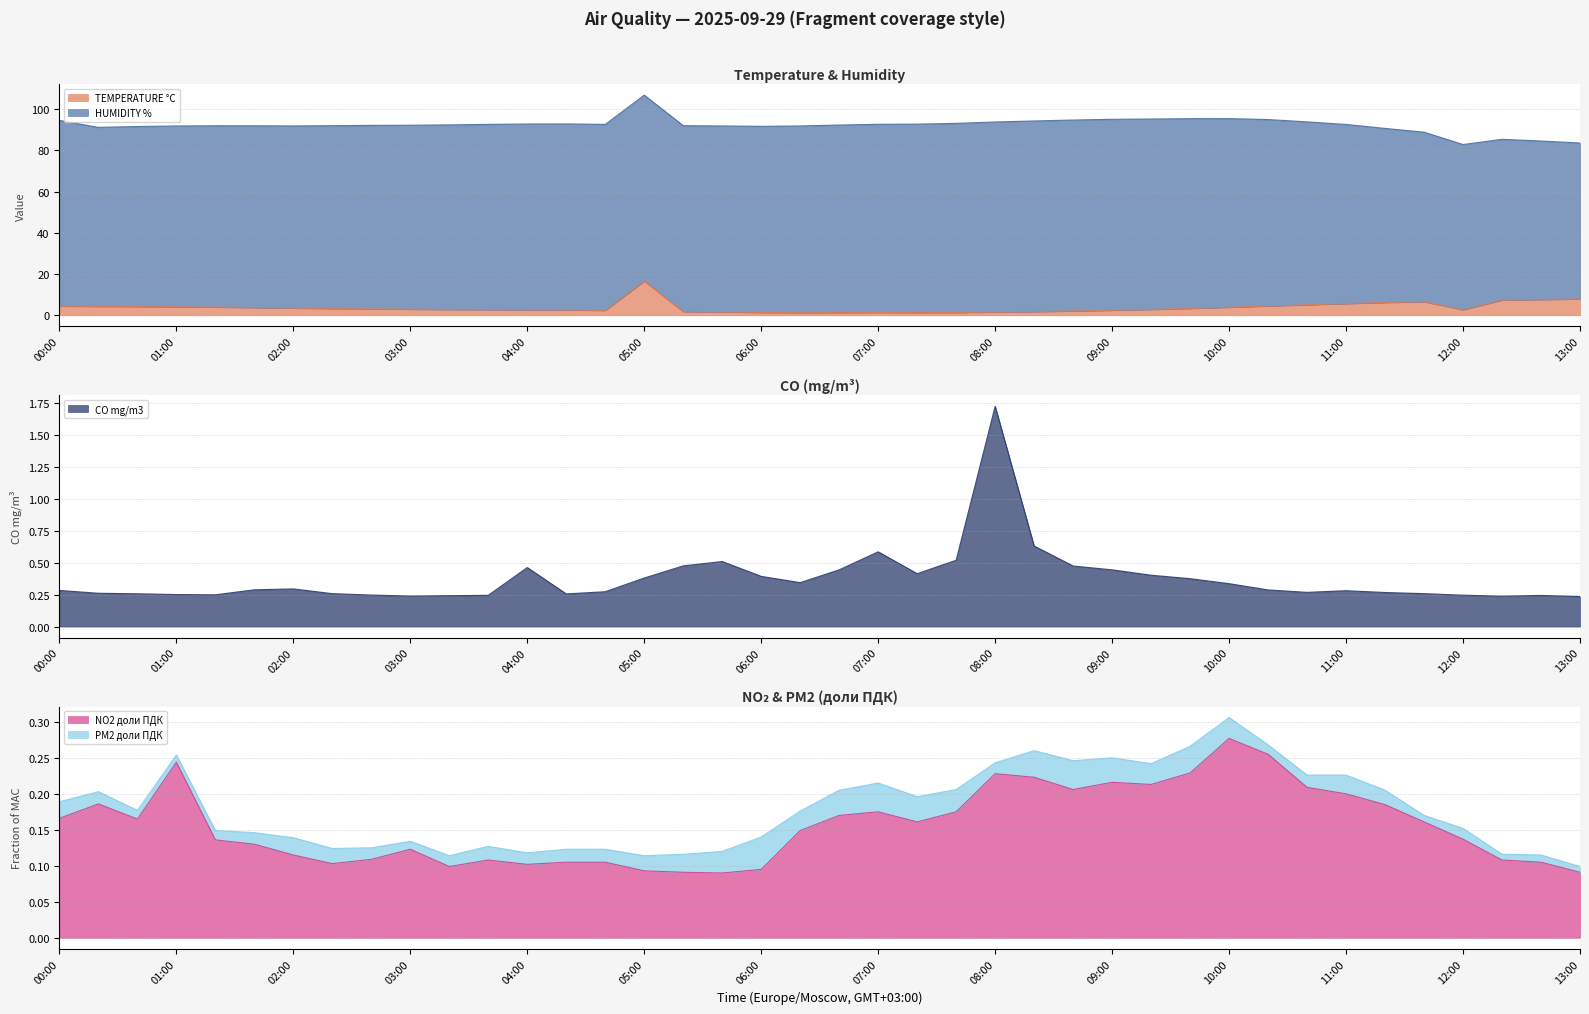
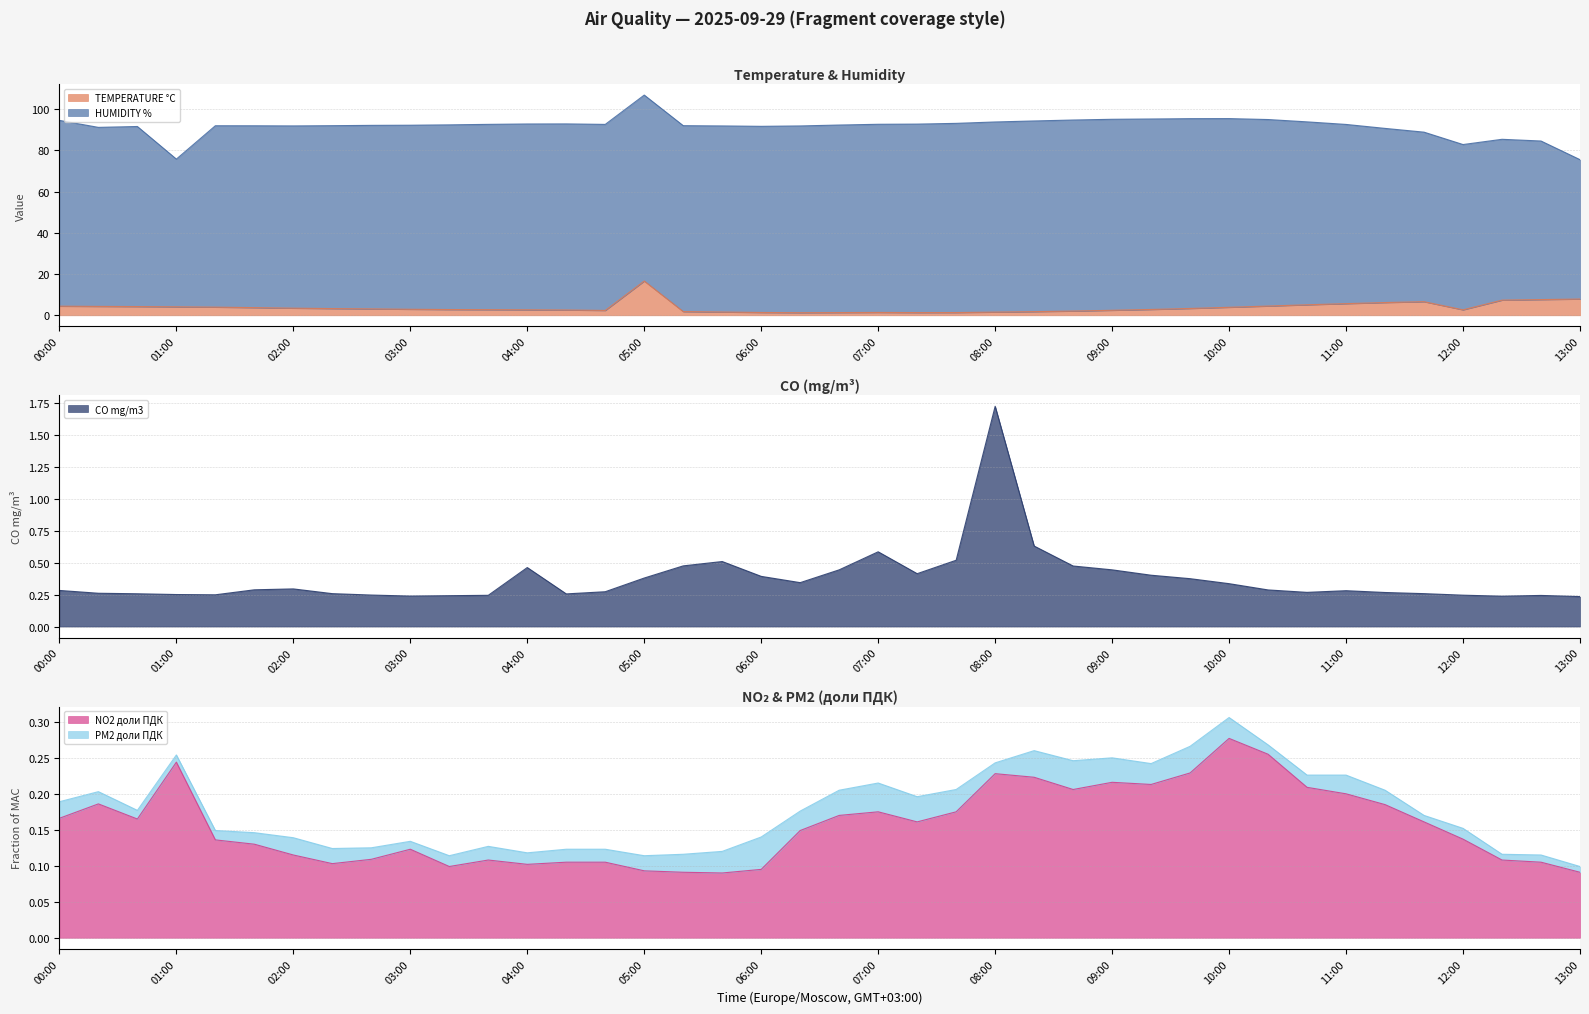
  {
    "Temperature & Humidity": {
      "TEMPERATURE °C": {
        "00:00": 4,
        "01:00": 4,
        "02:00": 3,
        "03:00": 3,
        "04:00": 3,
        "05:00": 17,
        "06:00": 1,
        "07:00": 1,
        "08:00": 2,
        "09:00": 2,
        "10:00": 4,
        "11:00": 6,
        "12:00": 3,
        "13:00": 8
      },
      "HUMIDITY %": {
        "00:00": 90,
-       "01:00": 88,
+       "01:00": 72,
        "02:00": 88,
        "03:00": 89,
        "04:00": 90,
        "05:00": 90,
        "06:00": 90,
        "07:00": 91,
        "08:00": 92,
        "09:00": 93,
        "10:00": 91,
        "11:00": 87,
        "12:00": 80,
-       "13:00": 76
+       "13:00": 68
      }
    },
    "CO (mg/m³)": {
      "00:00": 0.28,
      "01:00": 0.25,
      "02:00": 0.29,
      "03:00": 0.24,
      "04:00": 0.46,
      "05:00": 0.38,
      "06:00": 0.39,
      "07:00": 0.58,
      "08:00": 1.72,
      "09:00": 0.44,
      "10:00": 0.34,
      "11:00": 0.28,
      "12:00": 0.25,
      "13:00": 0.23
    },
    "NO₂ & PM2 (доли ПДК)": {
      "NO2 доли ПДК": {
        "00:00": 0.17,
        "01:00": 0.24,
        "02:00": 0.12,
        "03:00": 0.12,
        "04:00": 0.10,
        "05:00": 0.09,
        "06:00": 0.10,
        "07:00": 0.18,
        "08:00": 0.23,
        "09:00": 0.22,
        "10:00": 0.28,
        "11:00": 0.20,
        "12:00": 0.14,
        "13:00": 0.09
      }
    }
  }
